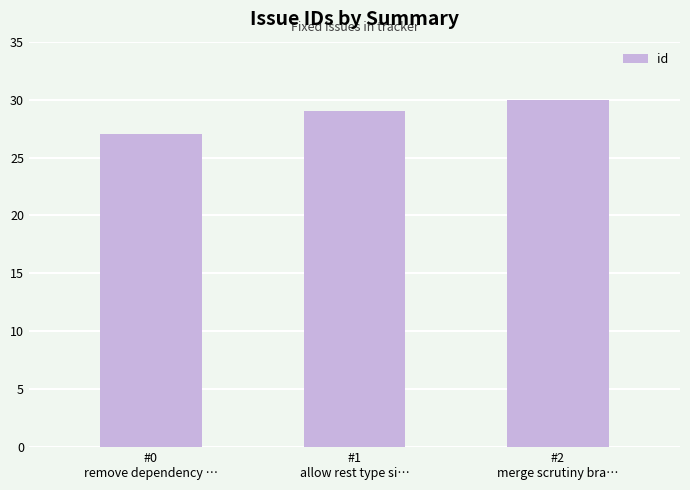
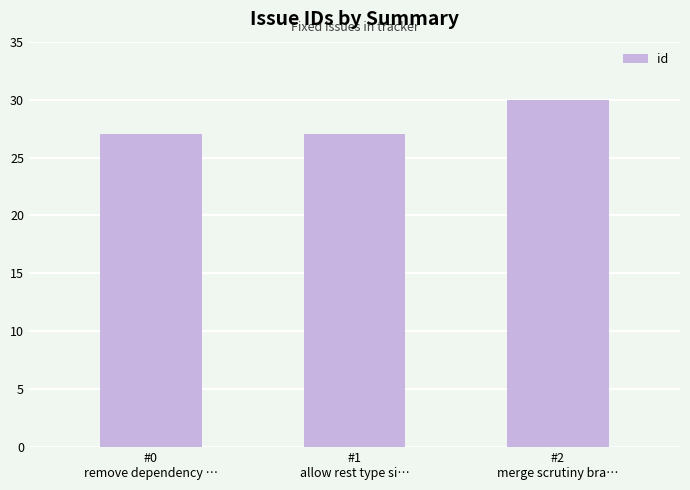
  {
    "#0 remove dependency …": 27,
-   "#1 allow rest type si…": 29,
+   "#1 allow rest type si…": 27,
    "#2 merge scrutiny bra…": 30
  }
